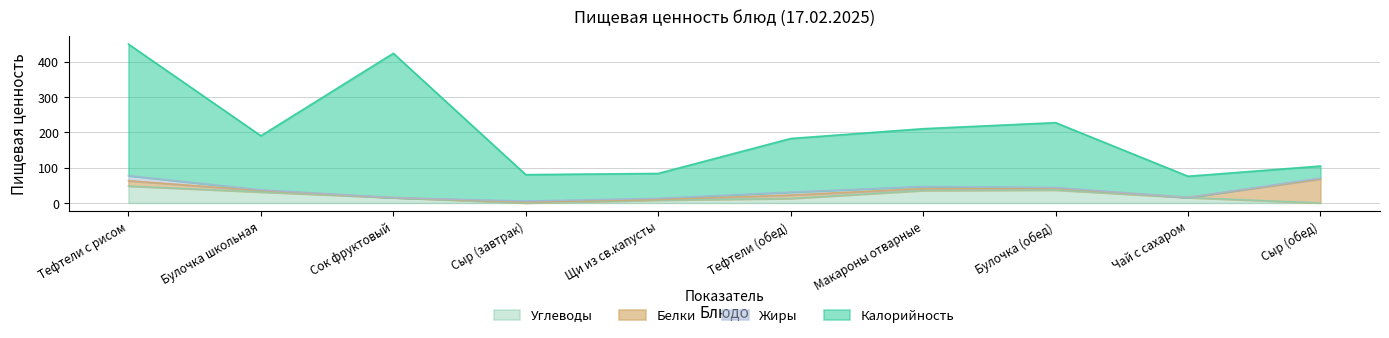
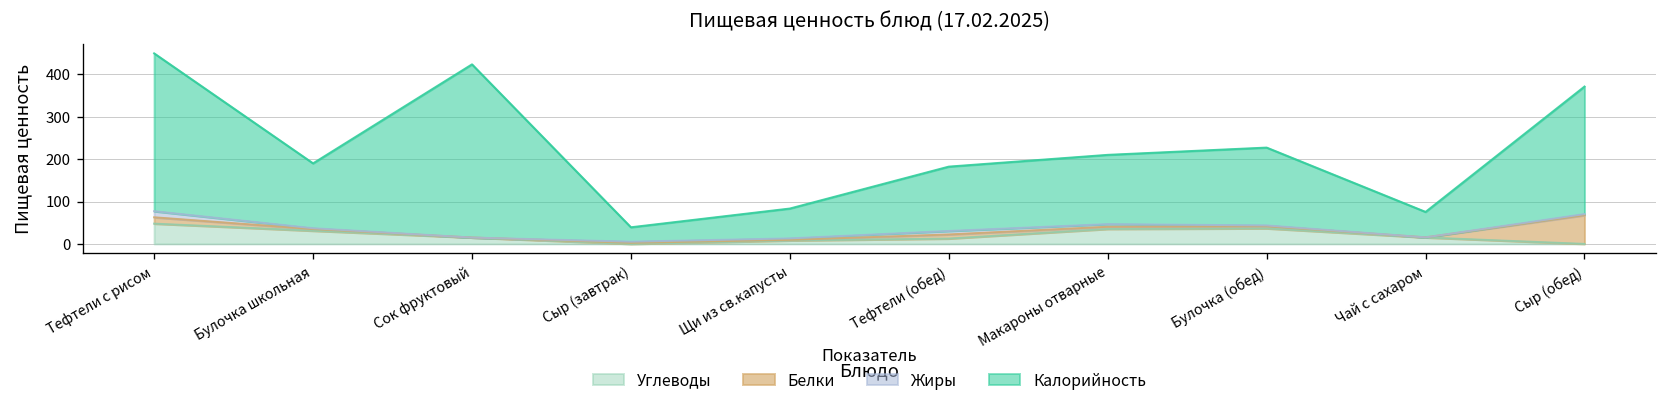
  {
    "Белки": {
      "Тефтели с рисом": 10,
      "Тефтели (обед)": 10
    },
    "Калорийность": {
      "Тефтели с рисом": 370,
      "Булочка школьная": 150,
      "Сок фруктовый": 410,
-     "Сыр (завтрак)": 70,
+     "Сыр (завтрак)": 30,
      "Щи из св.капусты": 70,
      "Тефтели (обед)": 150,
      "Макароны отварные": 160,
      "Булочка (обед)": 180,
      "Чай с сахаром": 60,
-     "Сыр (обед)": 30
+     "Сыр (обед)": 300
    }
  }
